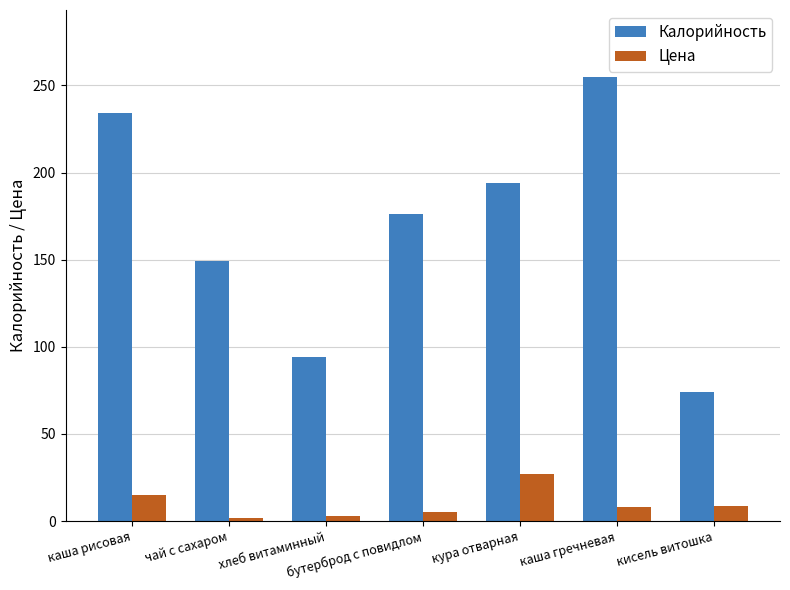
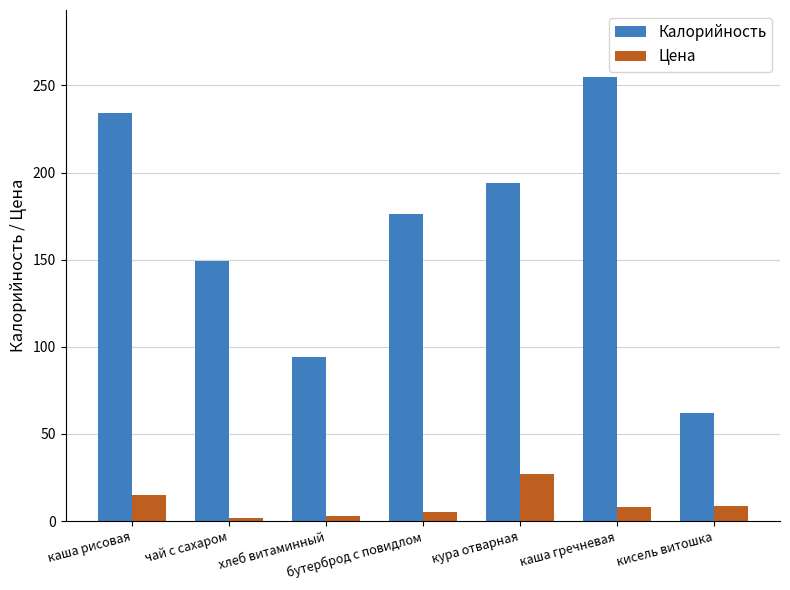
  {
    "Калорийность": {
      "каша рисовая": 234,
      "чай с сахаром": 149,
      "хлеб витаминный": 94,
      "бутерброд с повидлом": 176,
      "кура отварная": 194,
      "каша гречневая": 255,
-     "кисель витошка": 74
+     "кисель витошка": 62
    },
    "Цена": {
      "каша рисовая": 15,
      "чай с сахаром": 2,
      "хлеб витаминный": 3,
      "бутерброд с повидлом": 5,
      "кура отварная": 27,
      "каша гречневая": 8,
      "кисель витошка": 9
    }
  }
